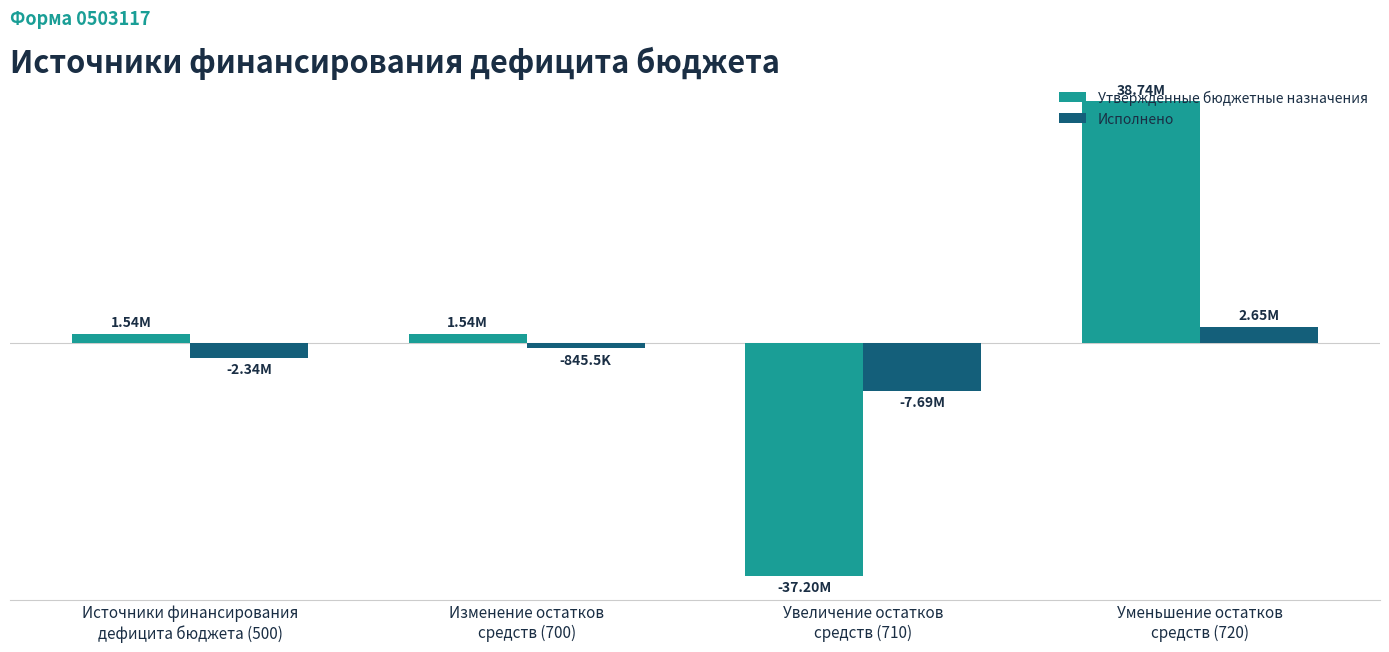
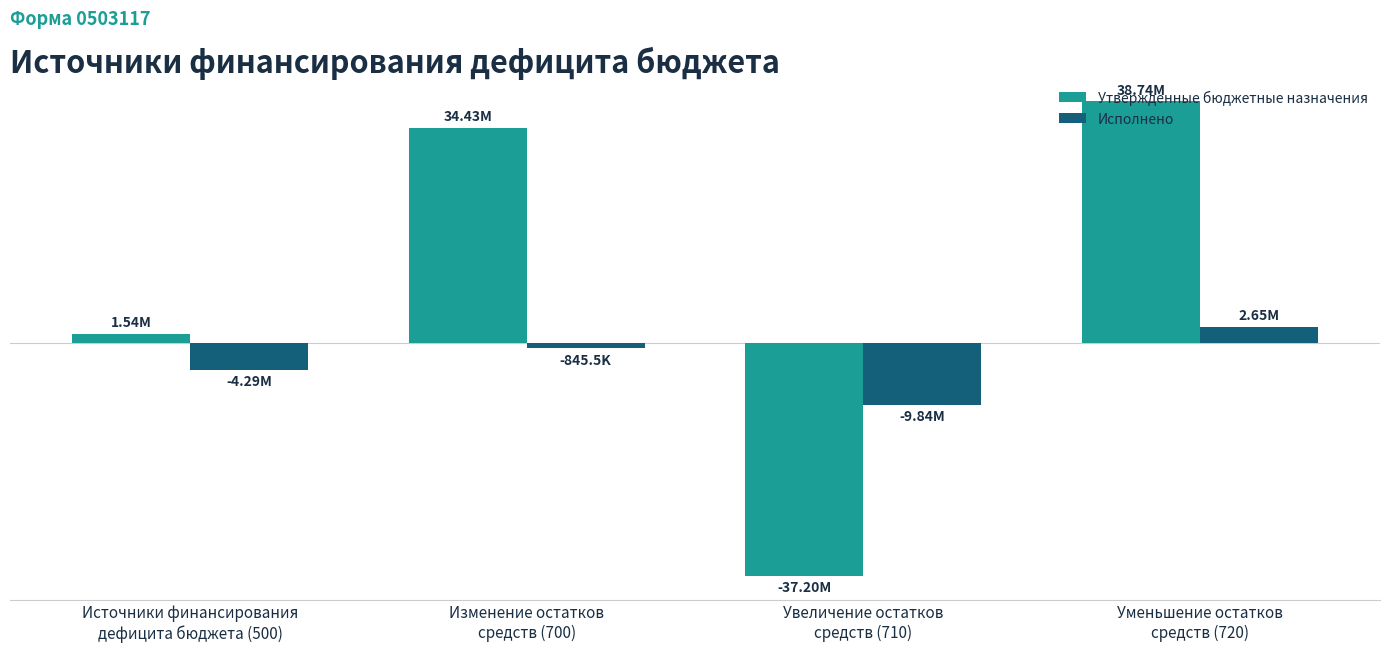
  {
    "Утвержденные бюджетные назначения": {
      "Источники финансирования дефицита бюджета (500)": "1.54M",
-     "Изменение остатков средств (700)": "1.54M",
+     "Изменение остатков средств (700)": "34.43M",
      "Увеличение остатков средств (710)": "-37.20M",
      "Уменьшение остатков средств (720)": "38.74M"
    },
    "Исполнено": {
-     "Источники финансирования дефицита бюджета (500)": "-2.34M",
+     "Источники финансирования дефицита бюджета (500)": "-4.29M",
      "Изменение остатков средств (700)": "-845.5K",
-     "Увеличение остатков средств (710)": "-7.69M",
+     "Увеличение остатков средств (710)": "-9.84M",
      "Уменьшение остатков средств (720)": "2.65M"
    }
  }
